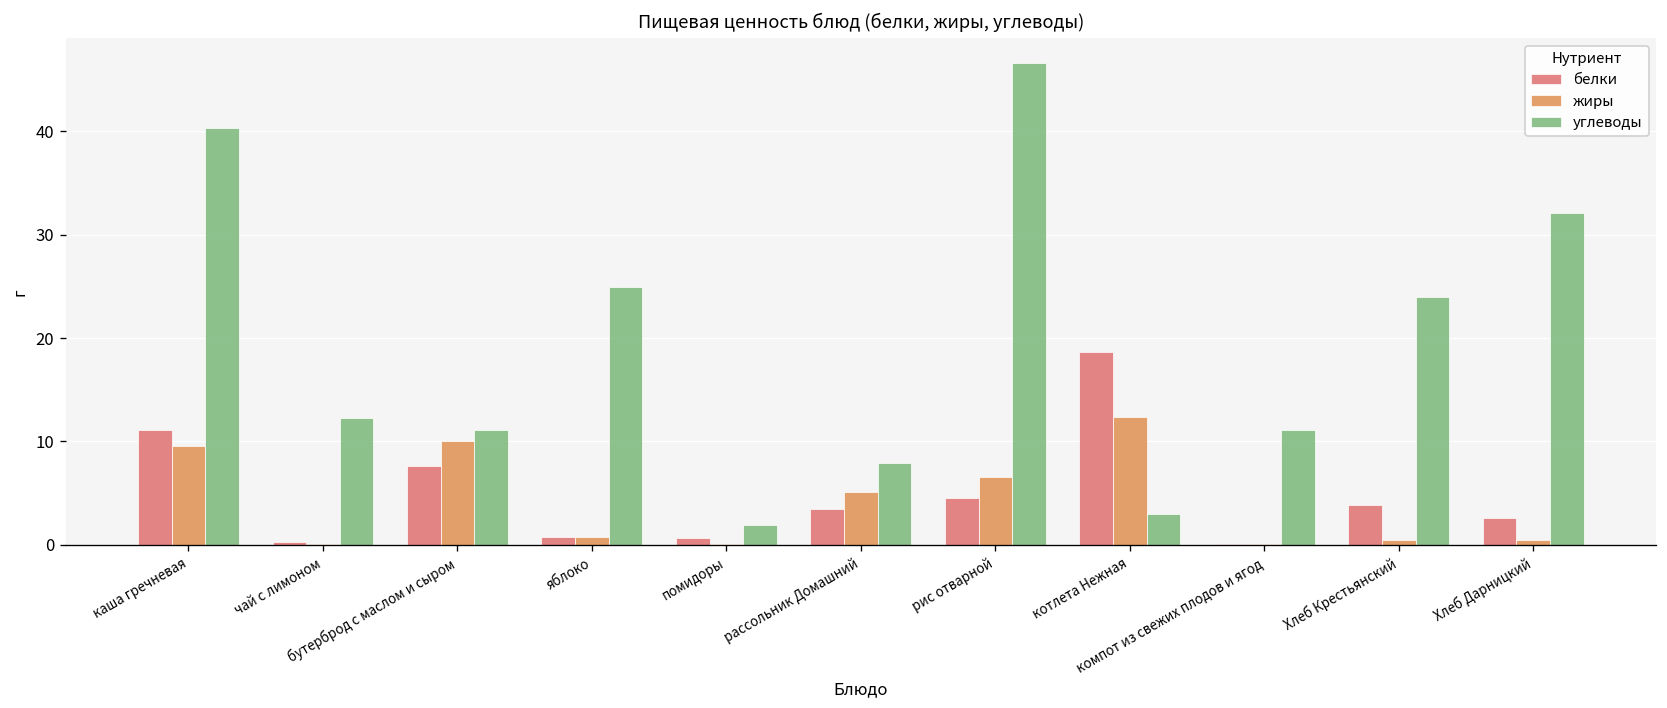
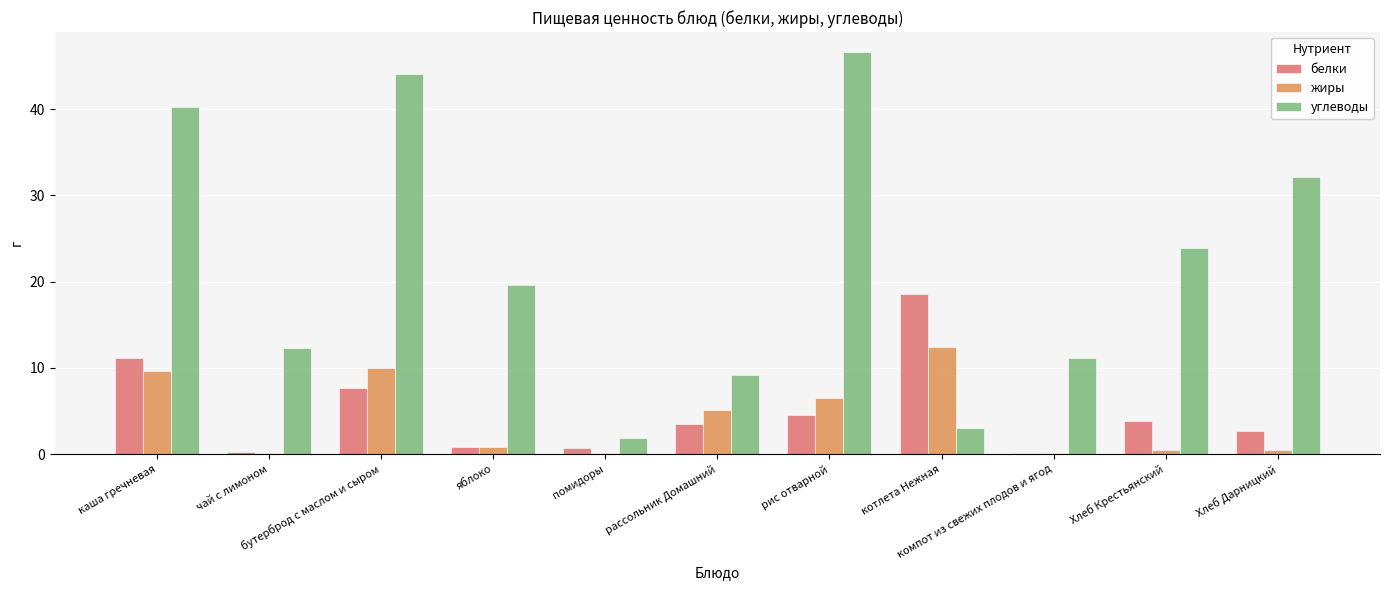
  {
    "углеводы": {
      "каша гречневая": 40,
      "чай с лимоном": 12,
-     "бутерброд с маслом и сыром": 11,
-     "яблоко": 25,
+     "бутерброд с маслом и сыром": 44,
+     "яблоко": 20,
      "помидоры": 2,
-     "рассольник Домашний": 8,
+     "рассольник Домашний": 9,
      "рис отварной": 47,
      "котлета Нежная": 3,
      "компот из свежих плодов и ягод": 11,
      "Хлеб Крестьянский": 24,
      "Хлеб Дарницкий": 32
    }
  }
